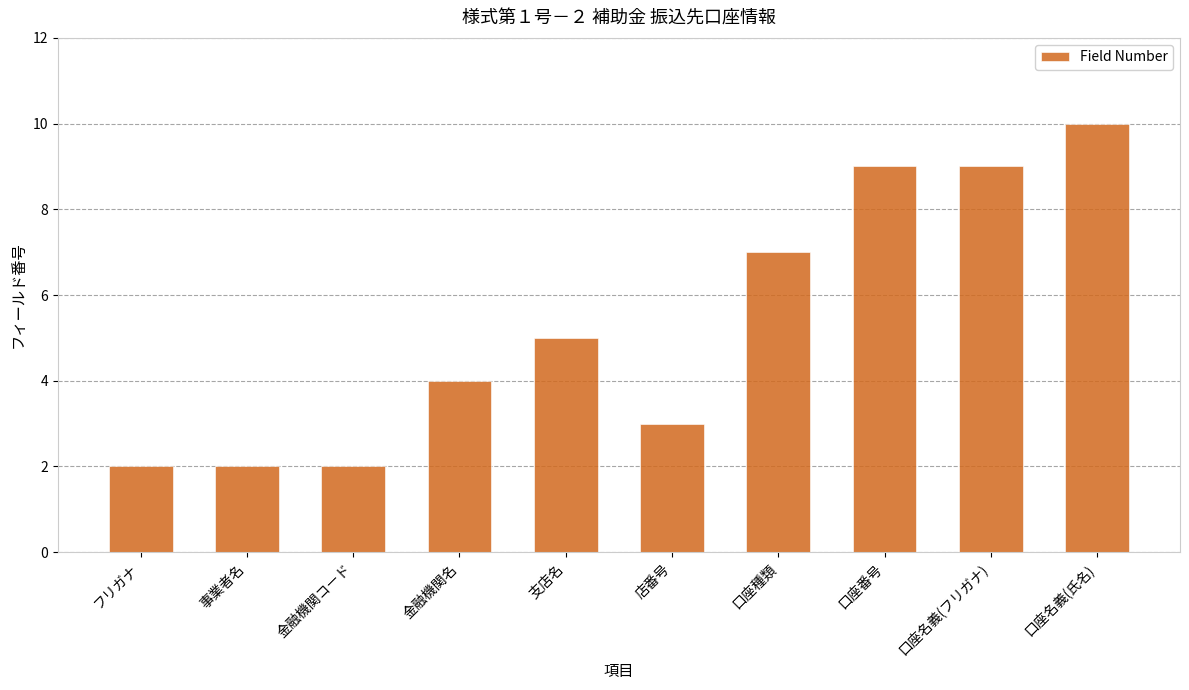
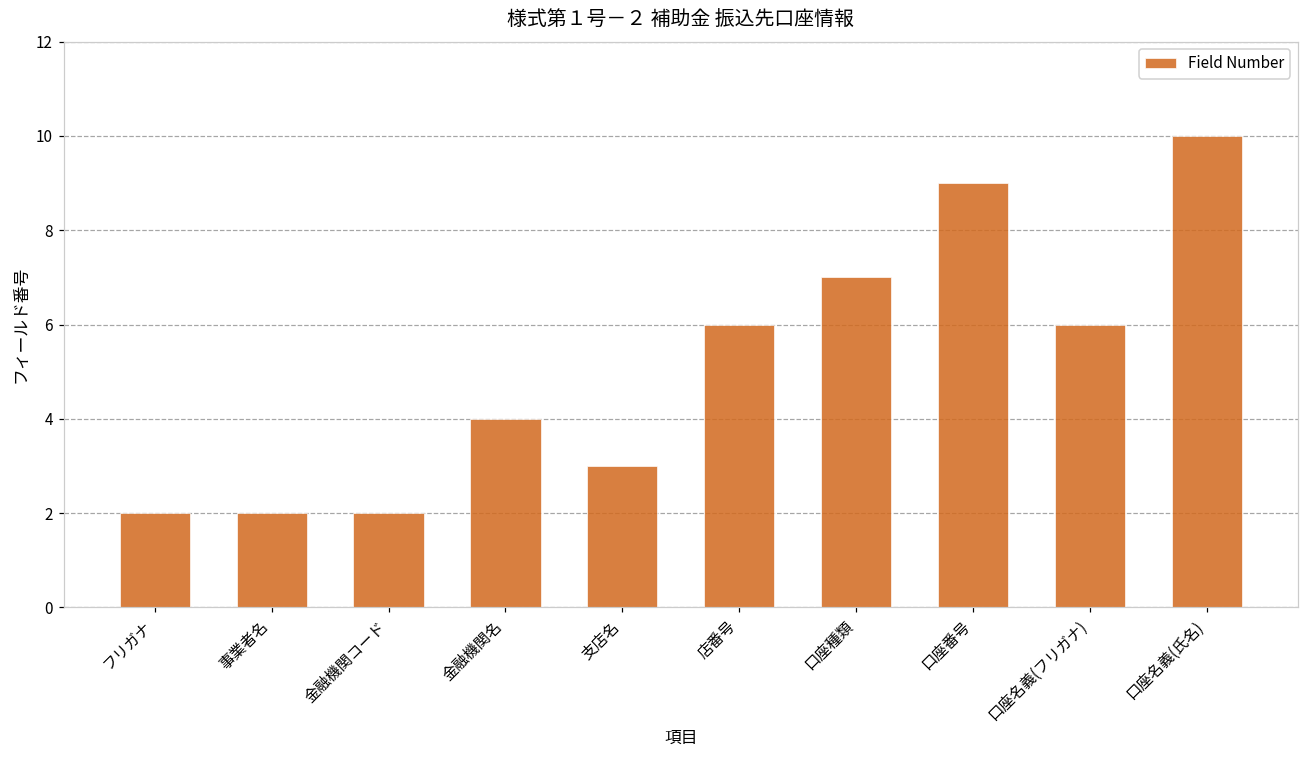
  {
    "フリガナ": 2,
    "事業者名": 2,
    "金融機関コード": 2,
    "金融機関名": 4,
-   "支店名": 5,
-   "店番号": 3,
+   "支店名": 3,
+   "店番号": 6,
    "口座種類": 7,
    "口座番号": 9,
-   "口座名義(フリガナ)": 9,
+   "口座名義(フリガナ)": 6,
    "口座名義(氏名)": 10
  }
